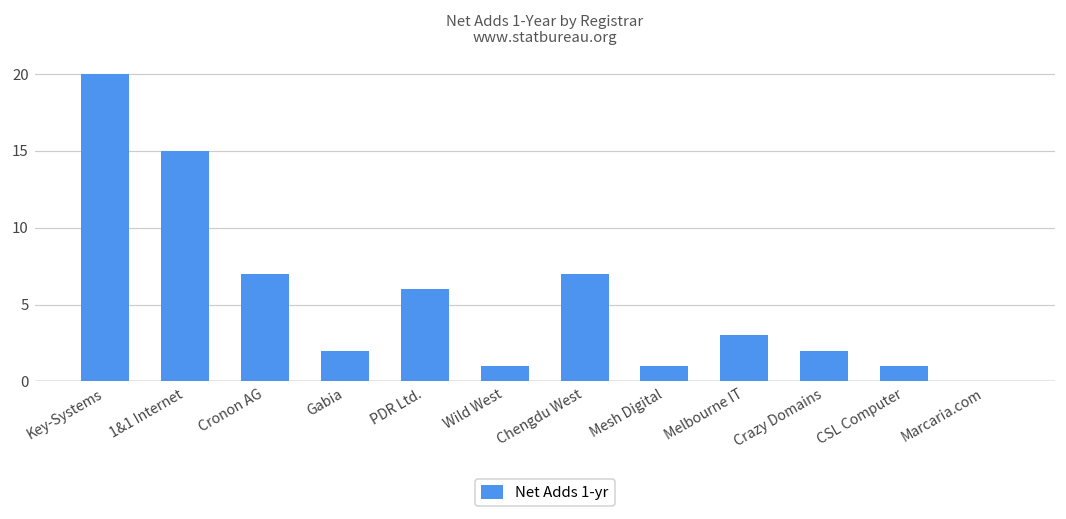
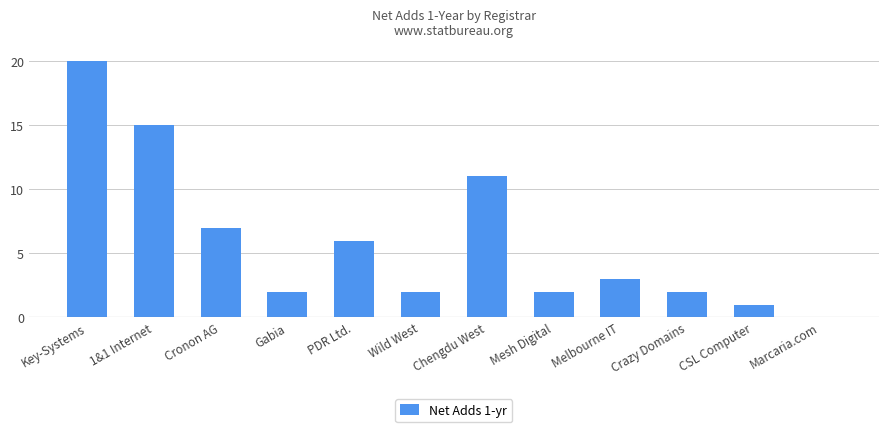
  {
    "Key-Systems": 20,
    "1&1 Internet": 15,
    "Cronon AG": 7,
    "Gabia": 2,
    "PDR Ltd.": 6,
-   "Wild West": 1,
-   "Chengdu West": 7,
-   "Mesh Digital": 1,
+   "Wild West": 2,
+   "Chengdu West": 11,
+   "Mesh Digital": 2,
    "Melbourne IT": 3,
    "Crazy Domains": 2,
    "CSL Computer": 1,
    "Marcaria.com": 0
  }
